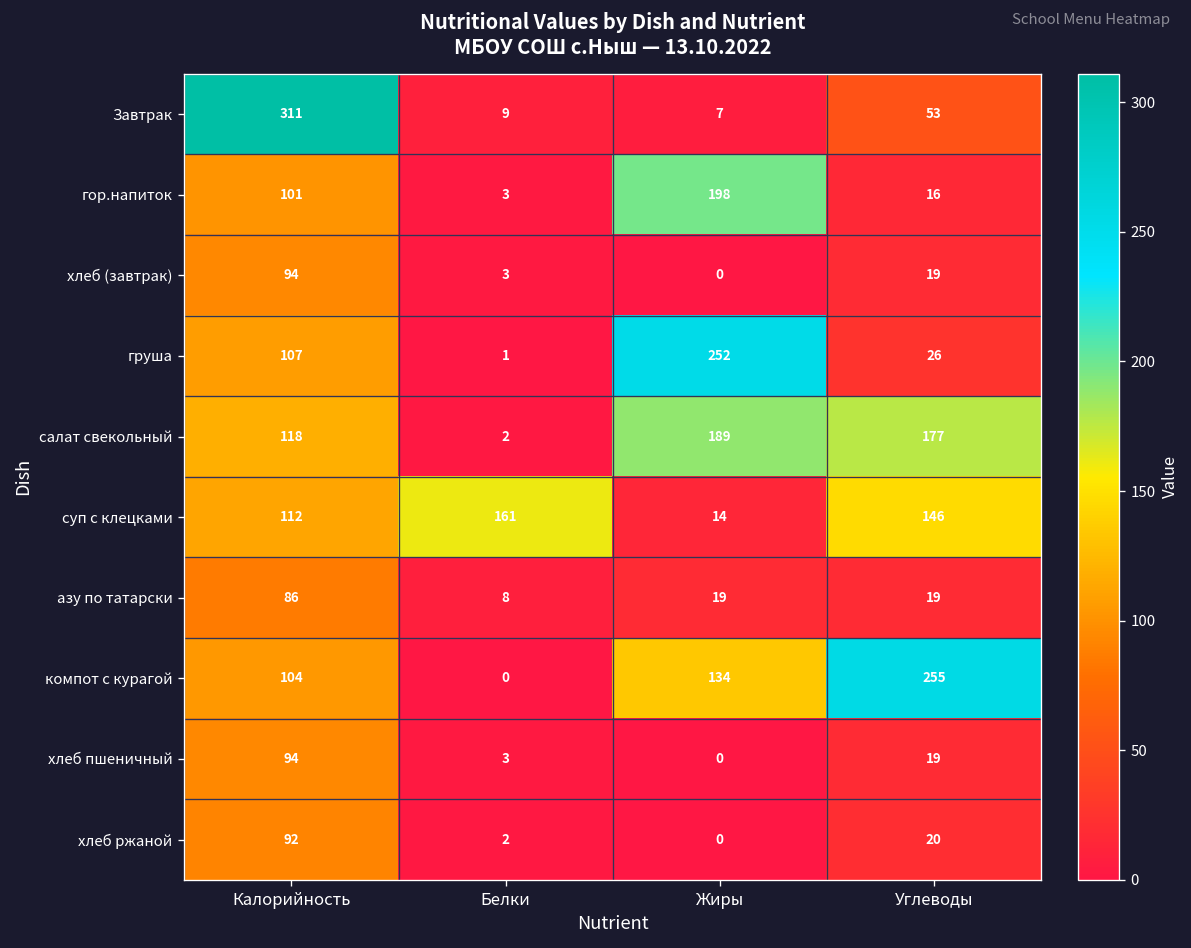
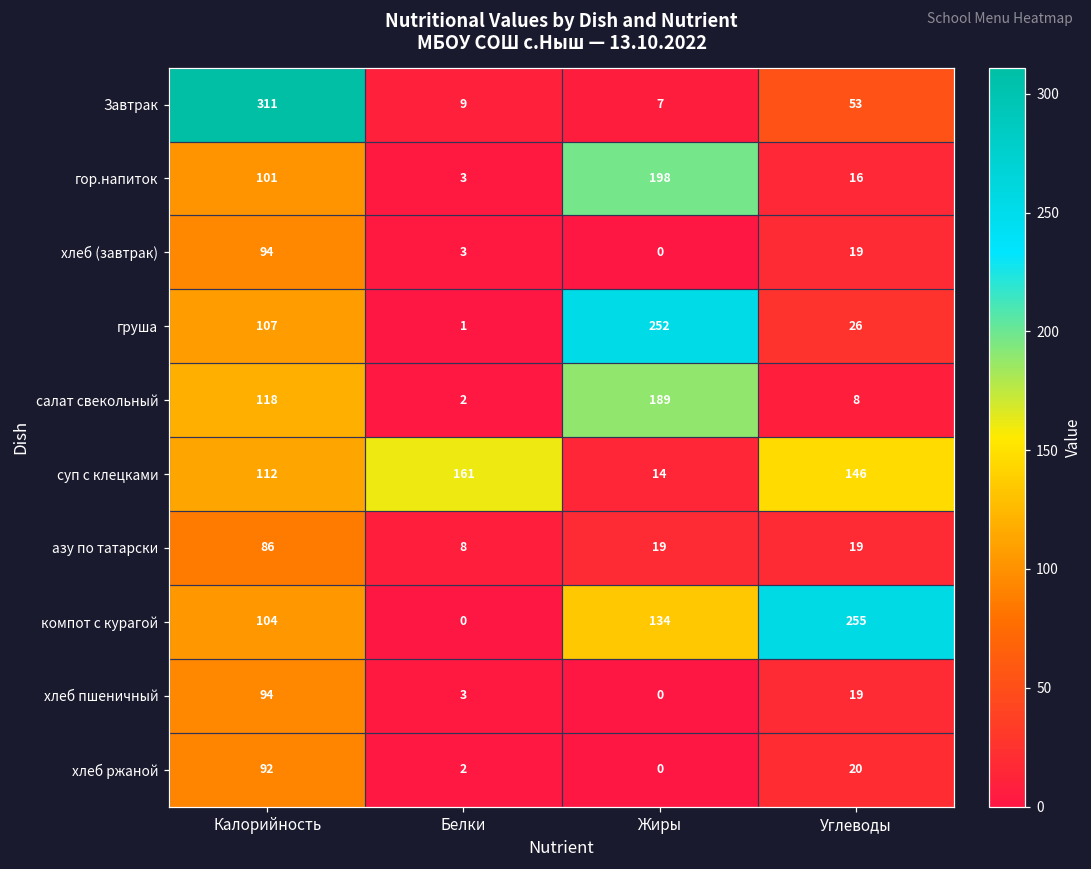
  {
    "Завтрак": {
      "Калорийность": 311,
      "Белки": 9,
      "Жиры": 7,
      "Углеводы": 53
    },
    "гор.напиток": {
      "Калорийность": 101,
      "Белки": 3,
      "Жиры": 198,
      "Углеводы": 16
    },
    "хлеб (завтрак)": {
      "Калорийность": 94,
      "Белки": 3,
      "Жиры": 0,
      "Углеводы": 19
    },
    "груша": {
      "Калорийность": 107,
      "Белки": 1,
      "Жиры": 252,
      "Углеводы": 26
    },
    "салат свекольный": {
      "Калорийность": 118,
      "Белки": 2,
      "Жиры": 189,
-     "Углеводы": 177
+     "Углеводы": 8
    },
    "суп с клецками": {
      "Калорийность": 112,
      "Белки": 161,
      "Жиры": 14,
      "Углеводы": 146
    },
    "азу по татарски": {
      "Калорийность": 86,
      "Белки": 8,
      "Жиры": 19,
      "Углеводы": 19
    },
    "компот с курагой": {
      "Калорийность": 104,
      "Белки": 0,
      "Жиры": 134,
      "Углеводы": 255
    },
    "хлеб пшеничный": {
      "Калорийность": 94,
      "Белки": 3,
      "Жиры": 0,
      "Углеводы": 19
    },
    "хлеб ржаной": {
      "Калорийность": 92,
      "Белки": 2,
      "Жиры": 0,
      "Углеводы": 20
    }
  }
